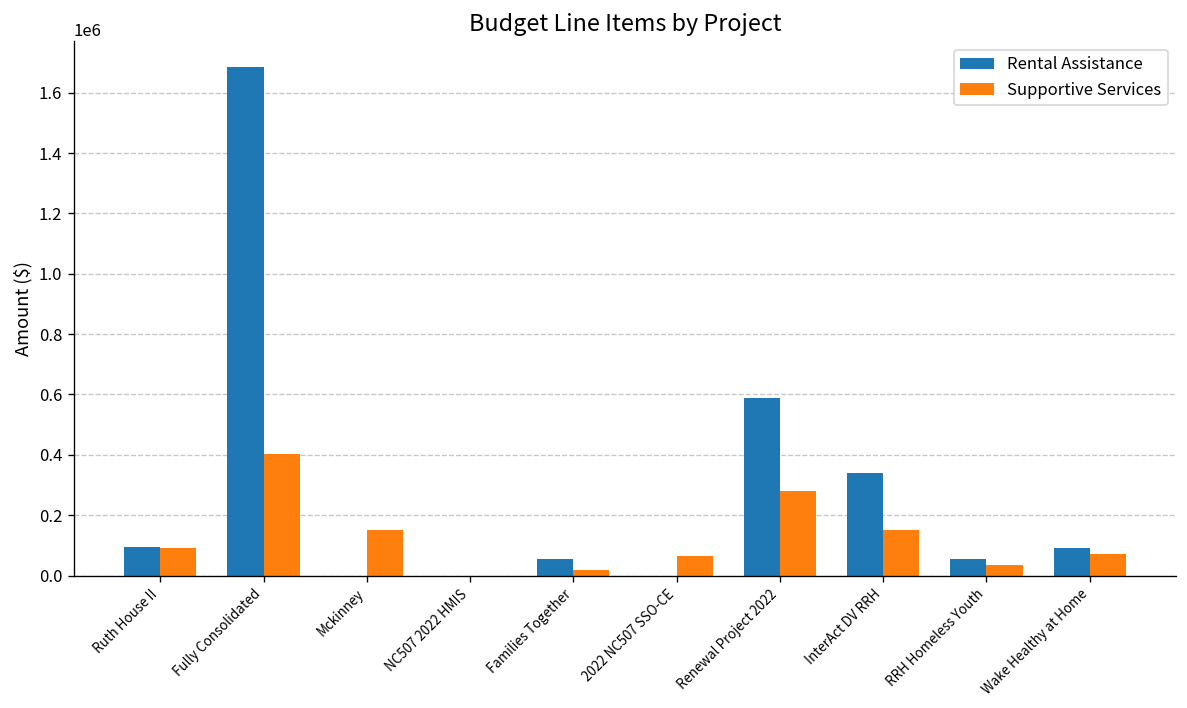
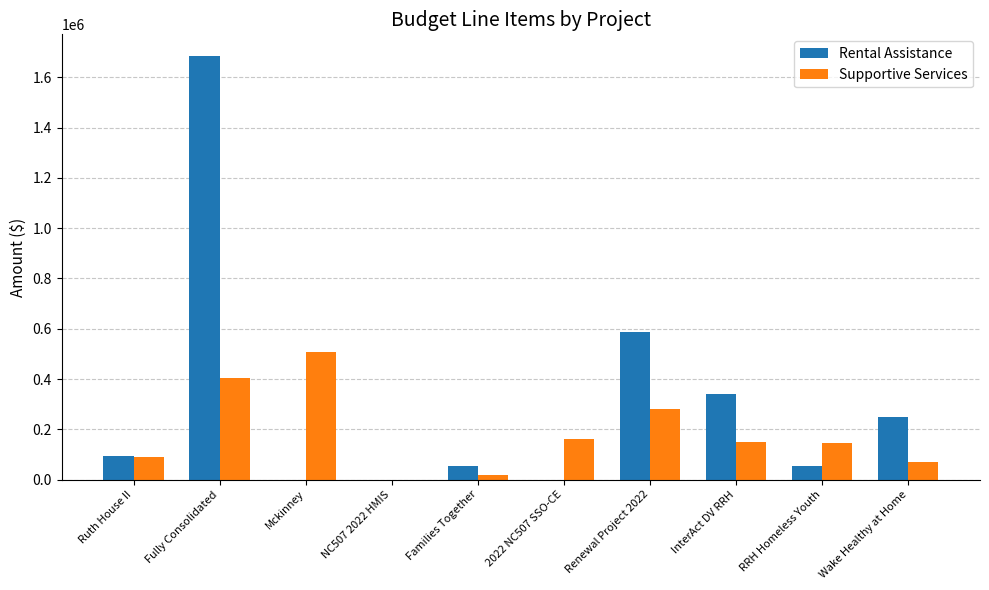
  {
    "Rental Assistance": {
      "Ruth House II": 90000,
      "Fully Consolidated": 1690000,
      "Mckinney": 0,
      "NC507 2022 HMIS": 0,
      "Families Together": 60000,
      "2022 NC507 SSO-CE": 0,
      "Renewal Project 2022": 590000,
      "InterAct DV RRH": 340000,
      "RRH Homeless Youth": 60000,
-     "Wake Healthy at Home": 90000
+     "Wake Healthy at Home": 250000
    },
    "Supportive Services": {
      "Ruth House II": 90000,
      "Fully Consolidated": 400000,
-     "Mckinney": 150000,
+     "Mckinney": 510000,
      "NC507 2022 HMIS": 0,
      "Families Together": 20000,
-     "2022 NC507 SSO-CE": 60000,
+     "2022 NC507 SSO-CE": 160000,
      "Renewal Project 2022": 280000,
      "InterAct DV RRH": 150000,
-     "RRH Homeless Youth": 30000,
+     "RRH Homeless Youth": 150000,
      "Wake Healthy at Home": 70000
    }
  }
